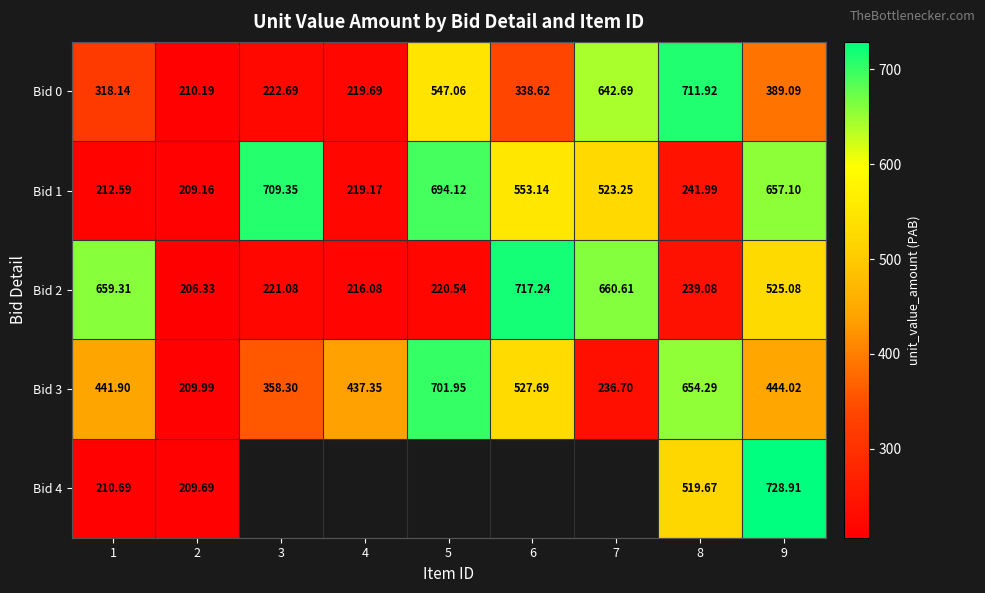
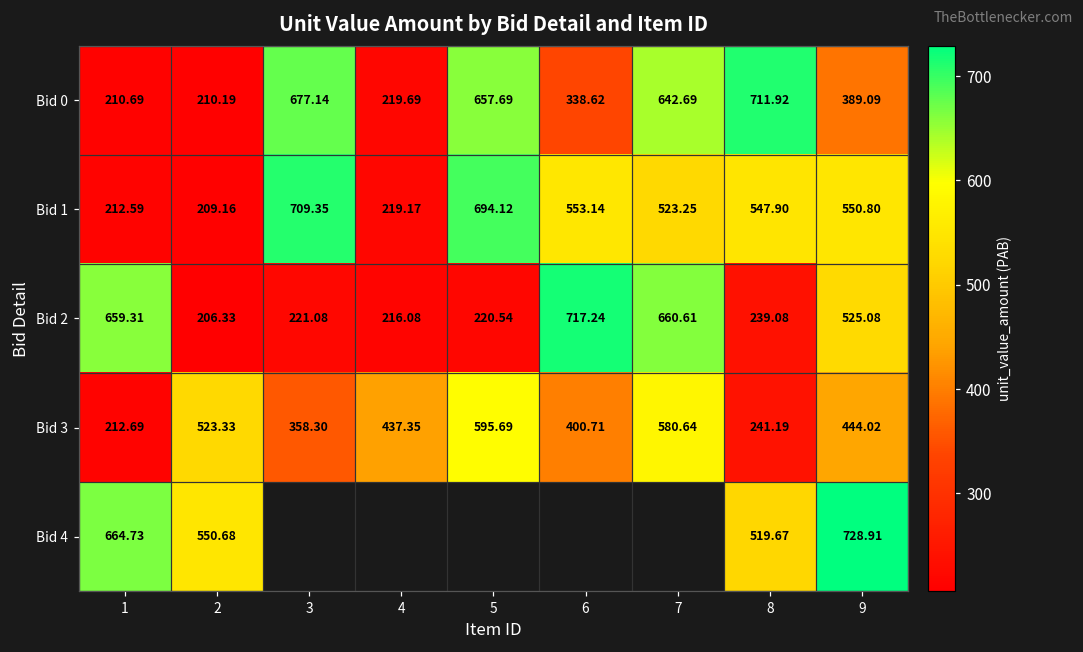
  {
    "Bid 0": {
-     "1": 318.14,
+     "1": 210.69,
      "2": 210.19,
-     "3": 222.69,
+     "3": 677.14,
      "4": 219.69,
-     "5": 547.06,
+     "5": 657.69,
      "6": 338.62,
      "7": 642.69,
      "8": 711.92,
      "9": 389.09
    },
    "Bid 1": {
      "1": 212.59,
      "2": 209.16,
      "3": 709.35,
      "4": 219.17,
      "5": 694.12,
      "6": 553.14,
      "7": 523.25,
-     "8": 241.99,
-     "9": 657.10
+     "8": 547.90,
+     "9": 550.80
    },
    "Bid 2": {
      "1": 659.31,
      "2": 206.33,
      "3": 221.08,
      "4": 216.08,
      "5": 220.54,
      "6": 717.24,
      "7": 660.61,
      "8": 239.08,
      "9": 525.08
    },
    "Bid 3": {
-     "1": 441.90,
-     "2": 209.99,
+     "1": 212.69,
+     "2": 523.33,
      "3": 358.30,
      "4": 437.35,
-     "5": 701.95,
-     "6": 527.69,
-     "7": 236.70,
-     "8": 654.29,
+     "5": 595.69,
+     "6": 400.71,
+     "7": 580.64,
+     "8": 241.19,
      "9": 444.02
    },
    "Bid 4": {
-     "1": 210.69,
-     "2": 209.69,
+     "1": 664.73,
+     "2": 550.68,
      "8": 519.67,
      "9": 728.91
    }
  }
